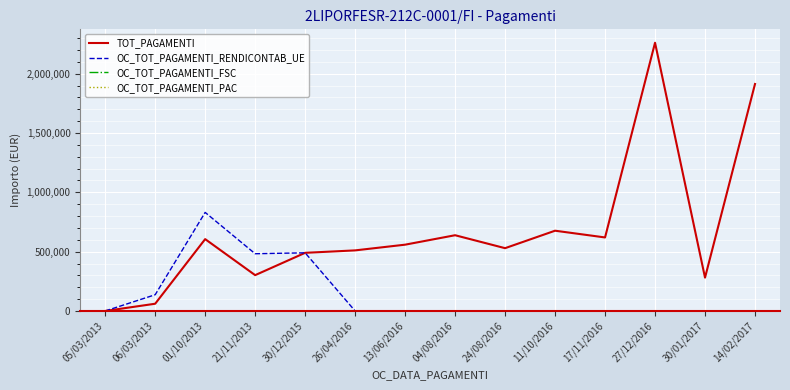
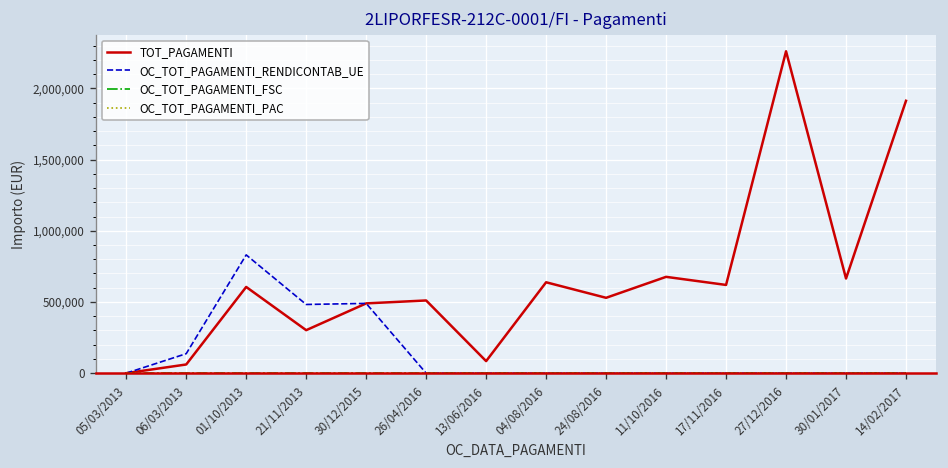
  {
    "TOT_PAGAMENTI": {
      "06/03/2013": "60,000",
      "01/10/2013": "610,000",
      "21/11/2013": "300,000",
      "26/04/2016": "510,000",
-     "13/06/2016": "560,000",
+     "13/06/2016": "80,000",
      "04/08/2016": "640,000",
      "24/08/2016": "530,000",
      "11/10/2016": "680,000",
      "17/11/2016": "620,000",
      "27/12/2016": "2,260,000",
-     "30/01/2017": "280,000",
+     "30/01/2017": "660,000",
      "14/02/2017": "1,910,000"
    },
    "OC_TOT_PAGAMENTI_RENDICONTAB_UE": {
      "06/03/2013": "140,000",
      "01/10/2013": "830,000",
      "21/11/2013": "480,000"
    },
    "OC_TOT_PAGAMENTI_PAC": {
      "06/03/2013": "0",
      "01/10/2013": "0",
      "21/11/2013": "0",
      "30/12/2015": "0"
    }
  }
